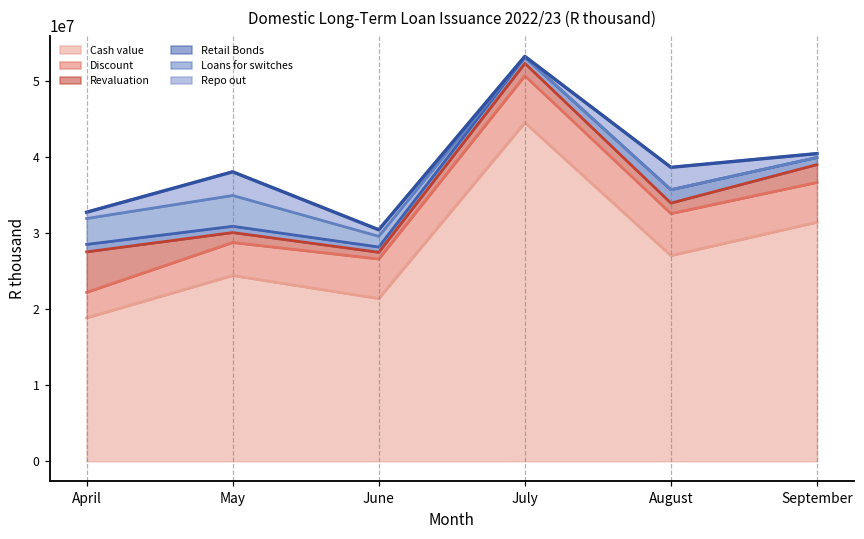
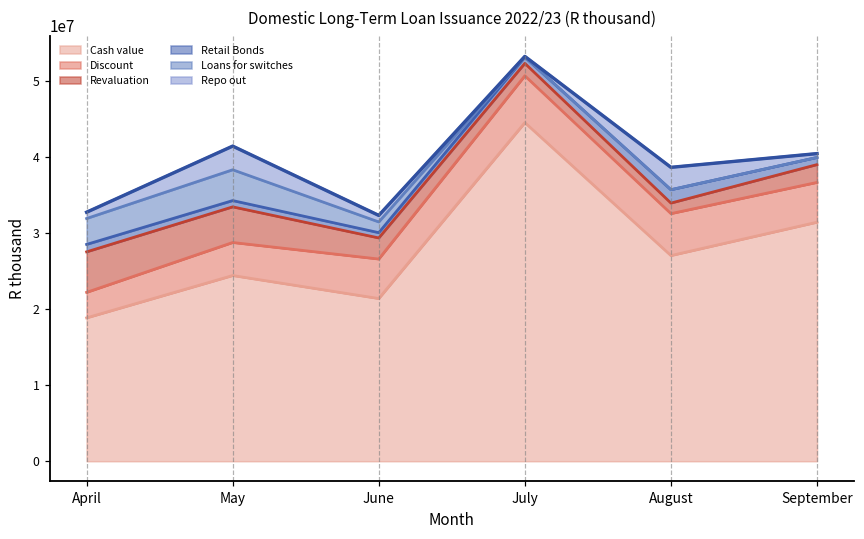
  {
    "Revaluation": {
      "April": 5000000,
-     "May": 1000000,
-     "June": 1000000,
+     "May": 5000000,
+     "June": 3000000,
      "July": 2000000,
      "August": 1000000,
      "September": 2000000
    }
  }
